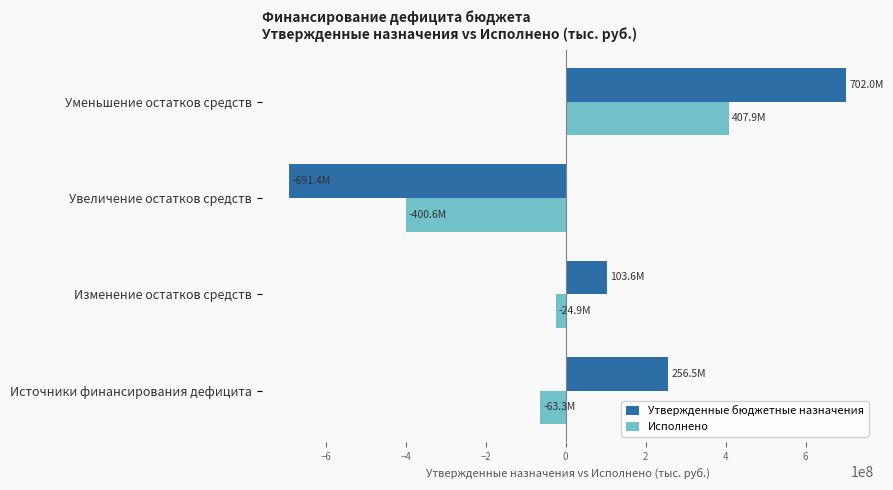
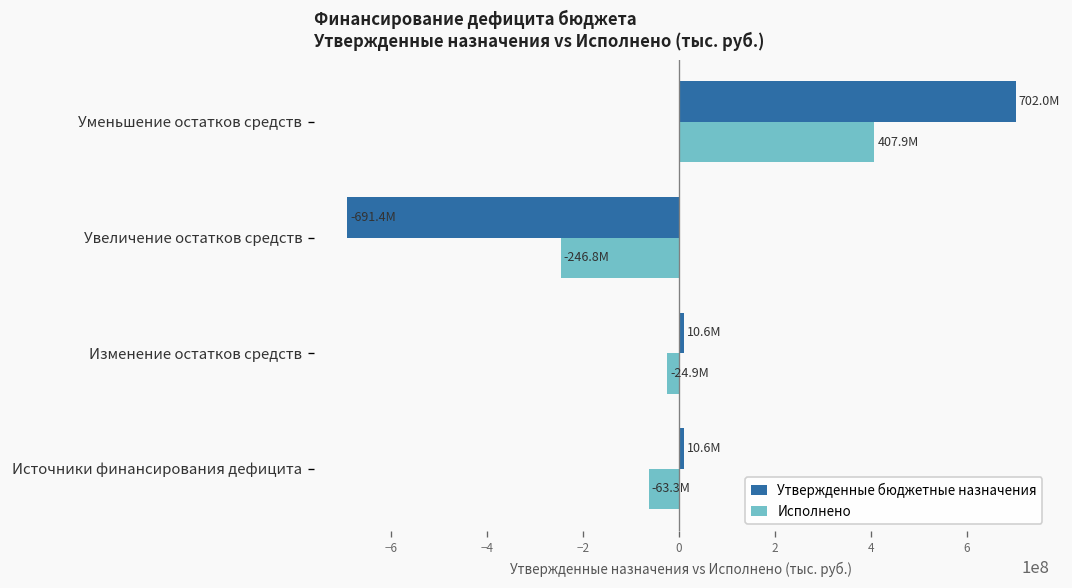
  {
    "Утвержденные бюджетные назначения": {
      "Уменьшение остатков средств": "702.0M",
      "Увеличение остатков средств": "-691.4M",
-     "Изменение остатков средств": "103.6M",
-     "Источники финансирования дефицита": "256.5M"
+     "Изменение остатков средств": "10.6M",
+     "Источники финансирования дефицита": "10.6M"
    },
    "Исполнено": {
      "Уменьшение остатков средств": "407.9M",
-     "Увеличение остатков средств": "-400.6M",
+     "Увеличение остатков средств": "-246.8M",
      "Изменение остатков средств": "-24.9M",
      "Источники финансирования дефицита": "-63.3M"
    }
  }
